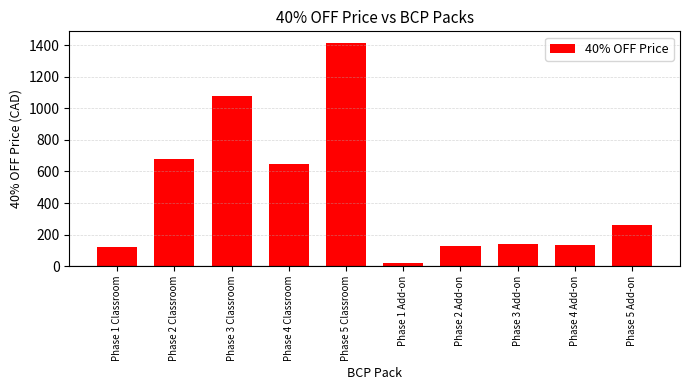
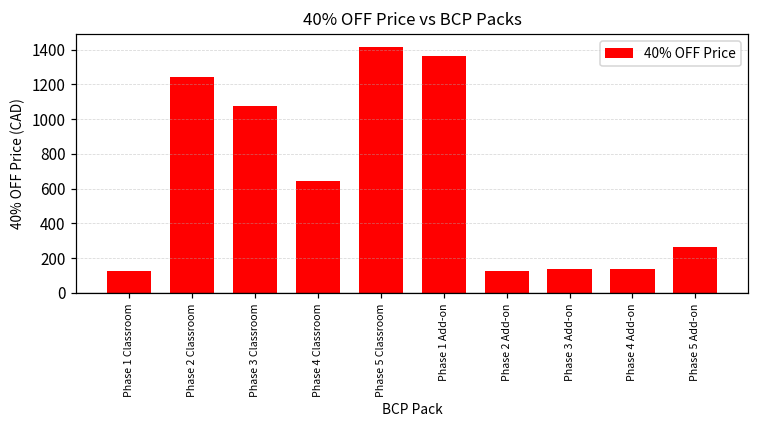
  {
    "Phase 1 Classroom": 120,
-   "Phase 2 Classroom": 680,
+   "Phase 2 Classroom": 1240,
    "Phase 3 Classroom": 1080,
    "Phase 4 Classroom": 650,
    "Phase 5 Classroom": 1420,
-   "Phase 1 Add-on": 20,
+   "Phase 1 Add-on": 1360,
    "Phase 2 Add-on": 130,
    "Phase 3 Add-on": 140,
    "Phase 4 Add-on": 140,
    "Phase 5 Add-on": 260
  }
